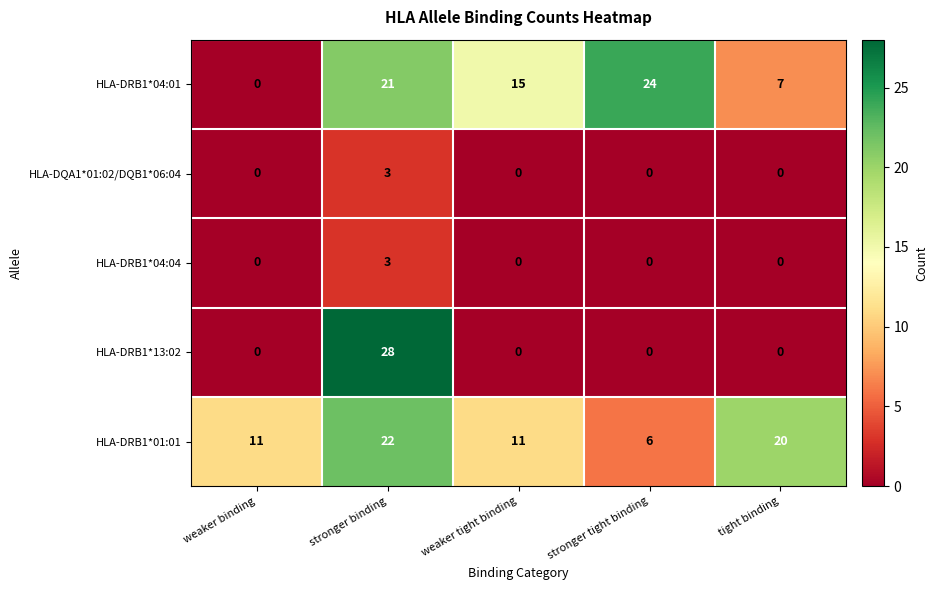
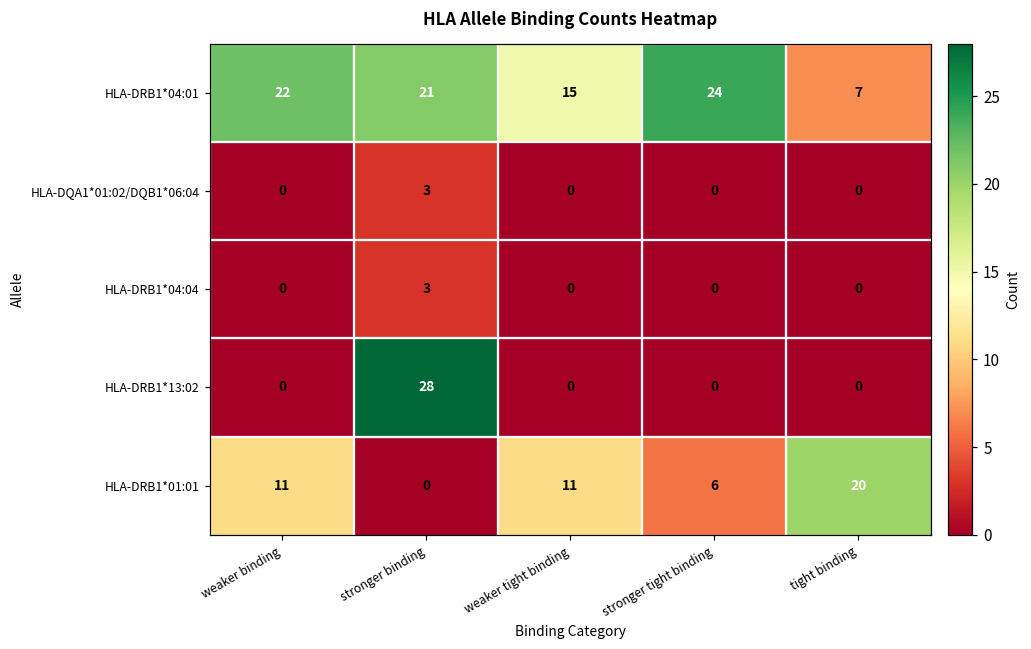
  {
    "HLA-DRB1*04:01": {
-     "weaker binding": 0,
+     "weaker binding": 22,
      "stronger binding": 21,
      "weaker tight binding": 15,
      "stronger tight binding": 24,
      "tight binding": 7
    },
    "HLA-DQA1*01:02/DQB1*06:04": {
      "weaker binding": 0,
      "stronger binding": 3,
      "weaker tight binding": 0,
      "stronger tight binding": 0,
      "tight binding": 0
    },
    "HLA-DRB1*04:04": {
      "weaker binding": 0,
      "stronger binding": 3,
      "weaker tight binding": 0,
      "stronger tight binding": 0,
      "tight binding": 0
    },
    "HLA-DRB1*13:02": {
      "weaker binding": 0,
      "stronger binding": 28,
      "weaker tight binding": 0,
      "stronger tight binding": 0,
      "tight binding": 0
    },
    "HLA-DRB1*01:01": {
      "weaker binding": 11,
-     "stronger binding": 22,
+     "stronger binding": 0,
      "weaker tight binding": 11,
      "stronger tight binding": 6,
      "tight binding": 20
    }
  }
